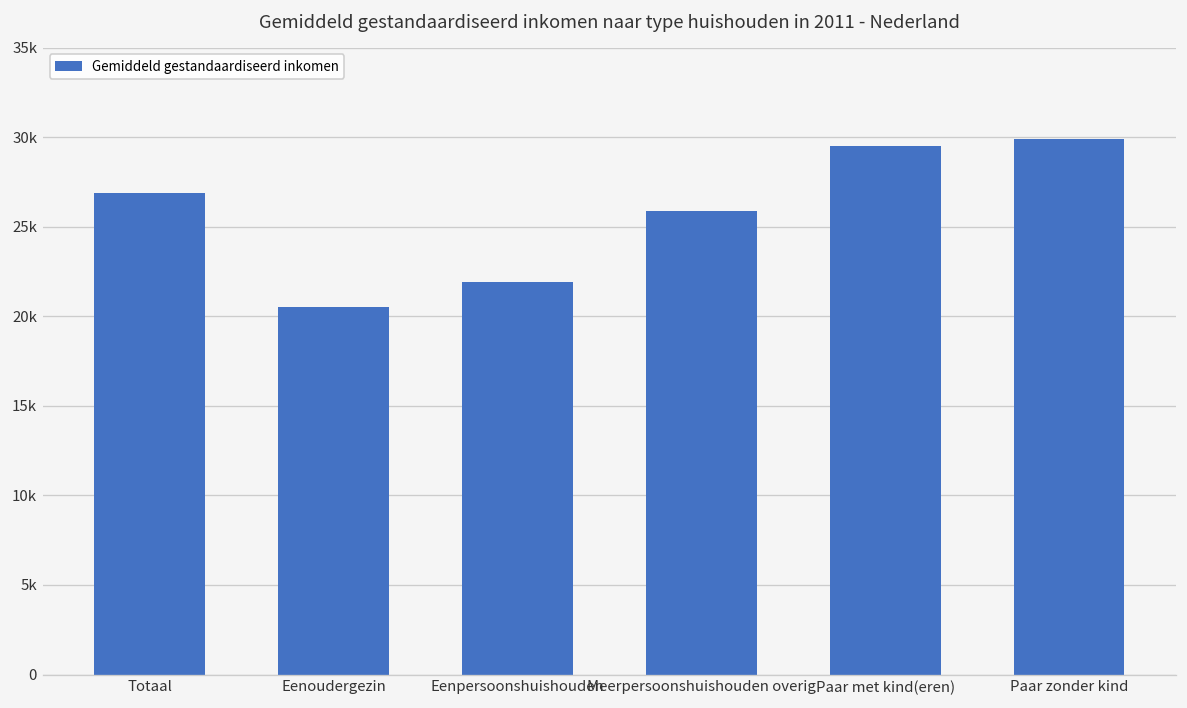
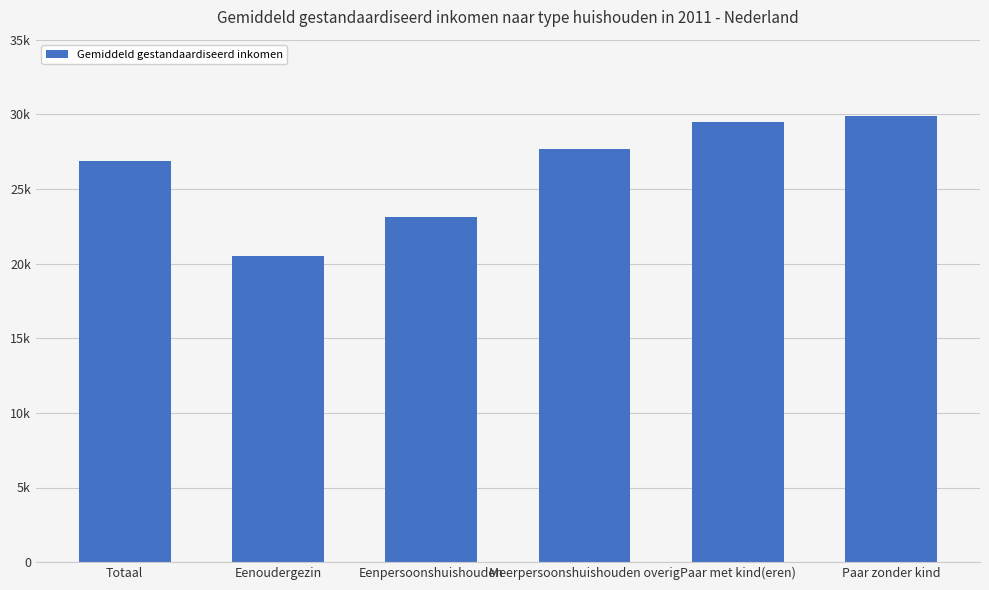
  {
    "Totaal": 26900,
    "Eenoudergezin": 20500,
-   "Eenpersoonshuishouden": 21900,
-   "Meerpersoonshuishouden overig": 25900,
+   "Eenpersoonshuishouden": 23100,
+   "Meerpersoonshuishouden overig": 27700,
    "Paar met kind(eren)": 29500,
    "Paar zonder kind": 29900
  }
